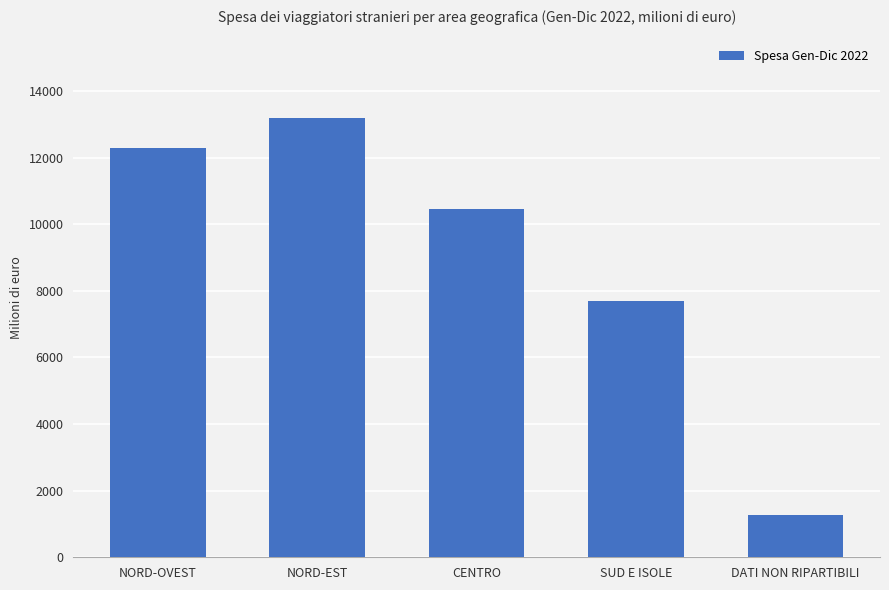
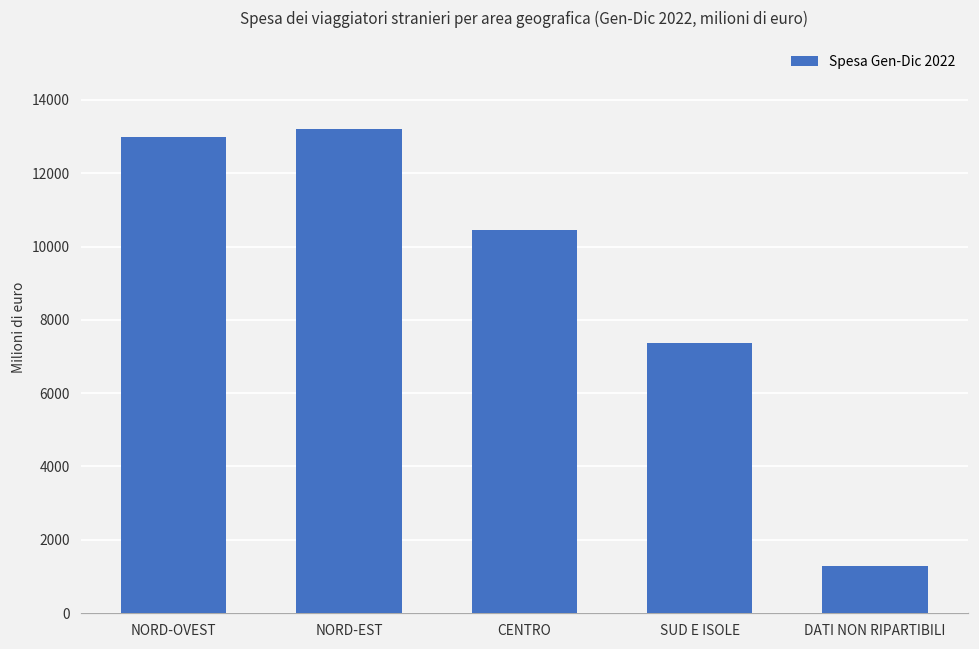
  {
-   "NORD-OVEST": 12300,
+   "NORD-OVEST": 13000,
    "NORD-EST": 13200,
    "CENTRO": 10500,
-   "SUD E ISOLE": 7700,
+   "SUD E ISOLE": 7400,
    "DATI NON RIPARTIBILI": 1300
  }
